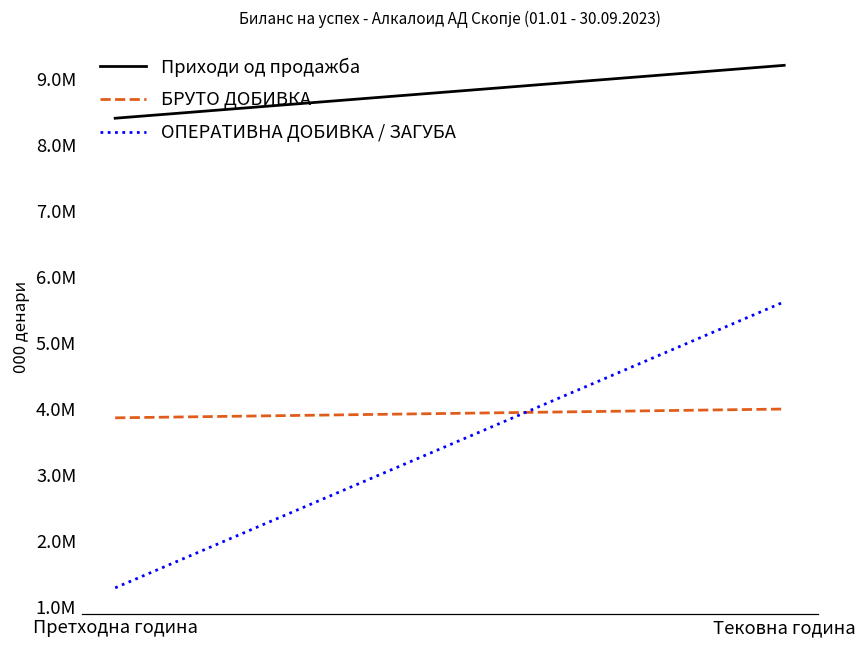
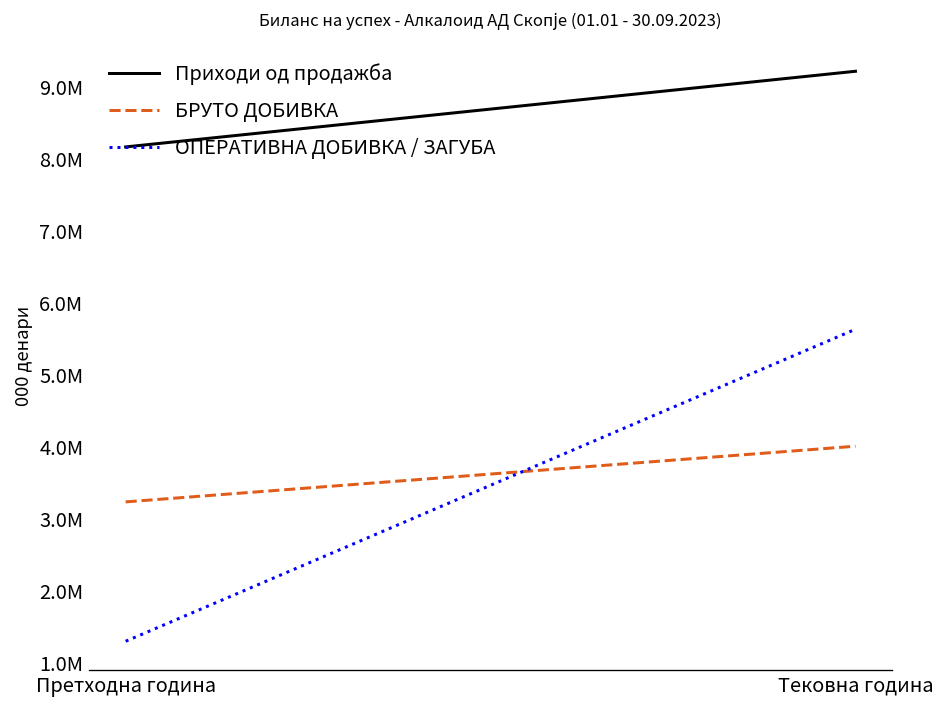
  {
    "Приходи од продажба": {
-     "Претходна година": 8400000,
+     "Претходна година": 8200000,
      "Тековна година": 9200000
    },
    "БРУТО ДОБИВКА": {
-     "Претходна година": 3900000,
+     "Претходна година": 3200000,
      "Тековна година": 4000000
    },
    "ОПЕРАТИВНА ДОБИВКА / ЗАГУБА": {
      "Претходна година": 1300000,
      "Тековна година": 5600000
    }
  }
